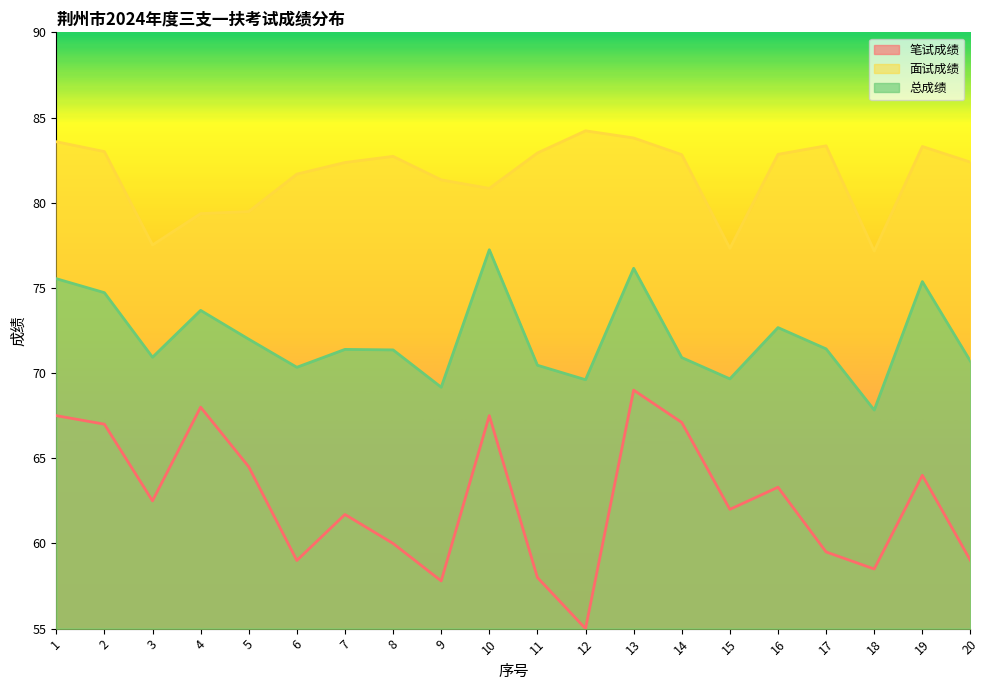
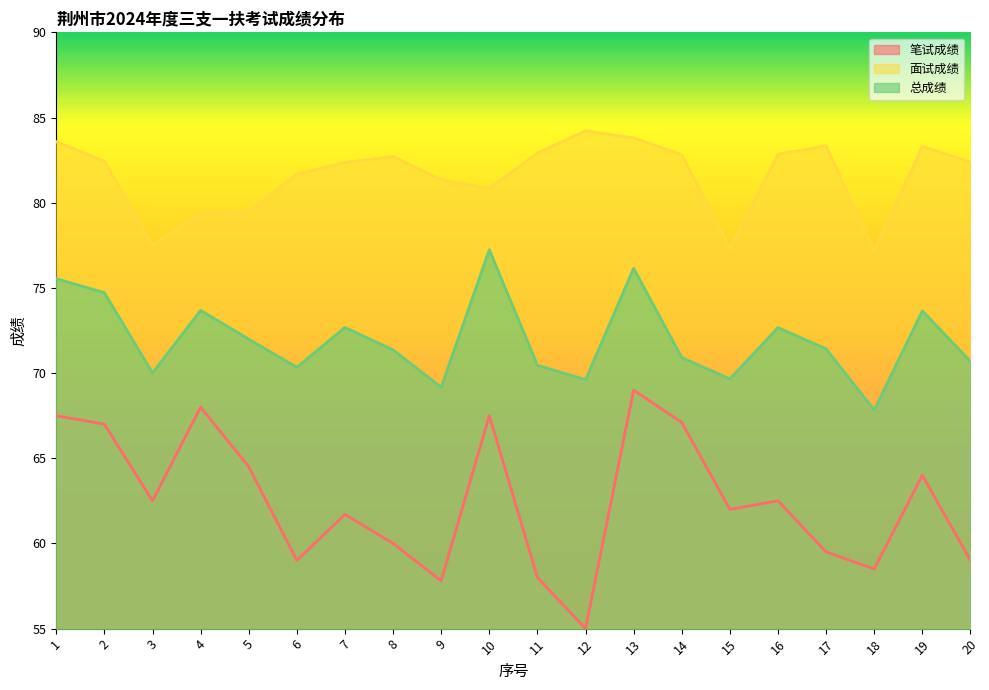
  {
    "笔试成绩": {
      "1": 67.5,
      "2": 67.0,
      "3": 62.5,
      "4": 68.0,
      "5": 64.5,
      "6": 59.0,
      "7": 61.7,
      "8": 60.0,
      "9": 57.8,
      "10": 67.5,
      "11": 58.0,
      "12": 55.0,
      "13": 69.0,
      "14": 67.1,
      "15": 62.0,
-     "16": 63.3,
+     "16": 62.5,
      "17": 59.5,
      "18": 58.5,
      "19": 64.0,
      "20": 59.0
    },
    "面试成绩": {
      "1": 83.6,
-     "2": 83.0,
+     "2": 82.4,
      "3": 77.5,
      "4": 79.4,
      "5": 79.5,
      "6": 81.7,
      "7": 82.4,
      "8": 82.7,
      "9": 81.3,
      "10": 80.8,
      "11": 82.9,
      "12": 84.2,
      "13": 83.8,
      "14": 82.8,
      "15": 77.3,
      "16": 82.8,
      "17": 83.3,
      "18": 77.2,
      "19": 83.3,
      "20": 82.4
    },
    "总成绩": {
      "1": 75.5,
      "2": 74.7,
-     "3": 70.9,
+     "3": 70.0,
      "4": 73.7,
      "5": 72.0,
      "6": 70.3,
-     "7": 71.4,
+     "7": 72.7,
      "8": 71.4,
      "9": 69.2,
      "10": 77.2,
      "11": 70.5,
      "12": 69.6,
      "13": 76.2,
      "14": 70.9,
      "15": 69.7,
      "16": 72.7,
      "17": 71.4,
      "18": 67.8,
-     "19": 75.4,
+     "19": 73.7,
      "20": 70.7
    }
  }
